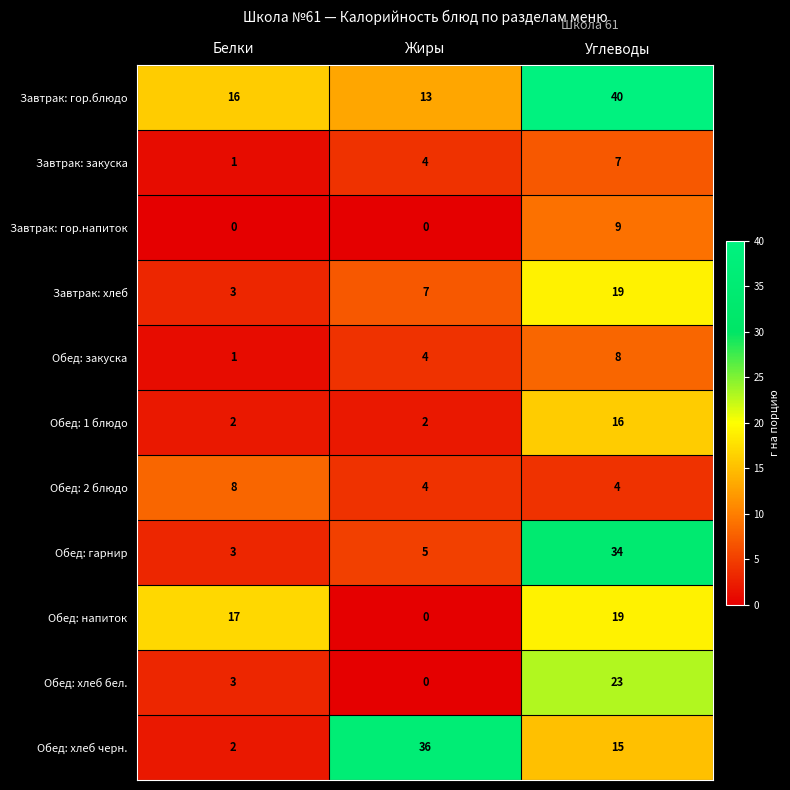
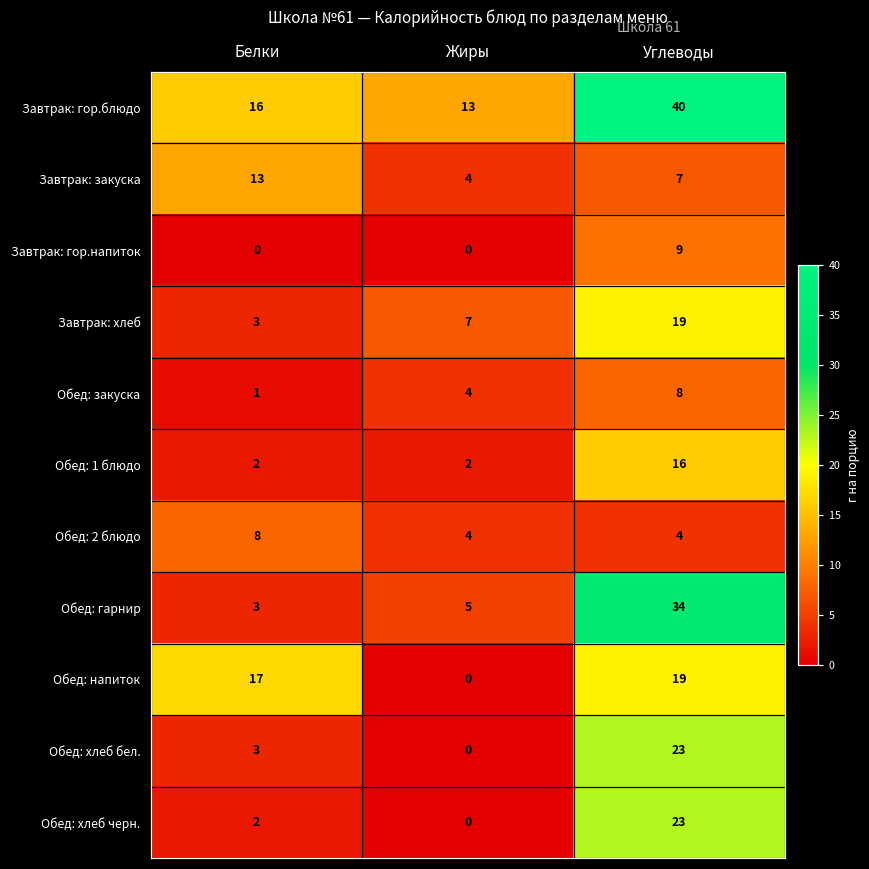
  {
    "Завтрак: гор.блюдо": {
      "Белки": 16,
      "Жиры": 13,
      "Углеводы": 40
    },
    "Завтрак: закуска": {
-     "Белки": 1,
+     "Белки": 13,
      "Жиры": 4,
      "Углеводы": 7
    },
    "Завтрак: гор.напиток": {
      "Белки": 0,
      "Жиры": 0,
      "Углеводы": 9
    },
    "Завтрак: хлеб": {
      "Белки": 3,
      "Жиры": 7,
      "Углеводы": 19
    },
    "Обед: закуска": {
      "Белки": 1,
      "Жиры": 4,
      "Углеводы": 8
    },
    "Обед: 1 блюдо": {
      "Белки": 2,
      "Жиры": 2,
      "Углеводы": 16
    },
    "Обед: 2 блюдо": {
      "Белки": 8,
      "Жиры": 4,
      "Углеводы": 4
    },
    "Обед: гарнир": {
      "Белки": 3,
      "Жиры": 5,
      "Углеводы": 34
    },
    "Обед: напиток": {
      "Белки": 17,
      "Жиры": 0,
      "Углеводы": 19
    },
    "Обед: хлеб бел.": {
      "Белки": 3,
      "Жиры": 0,
      "Углеводы": 23
    },
    "Обед: хлеб черн.": {
      "Белки": 2,
-     "Жиры": 36,
-     "Углеводы": 15
+     "Жиры": 0,
+     "Углеводы": 23
    }
  }
